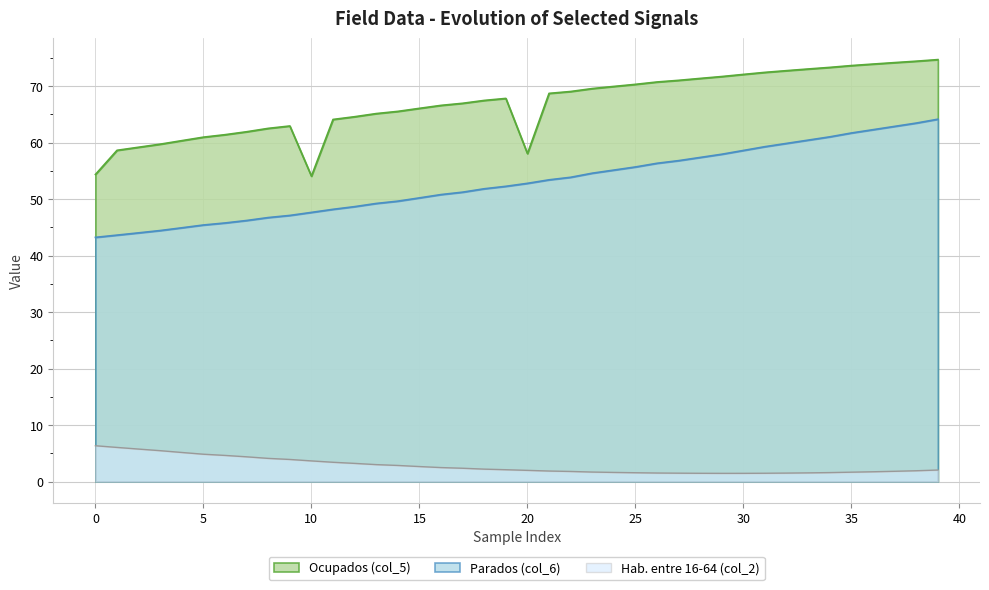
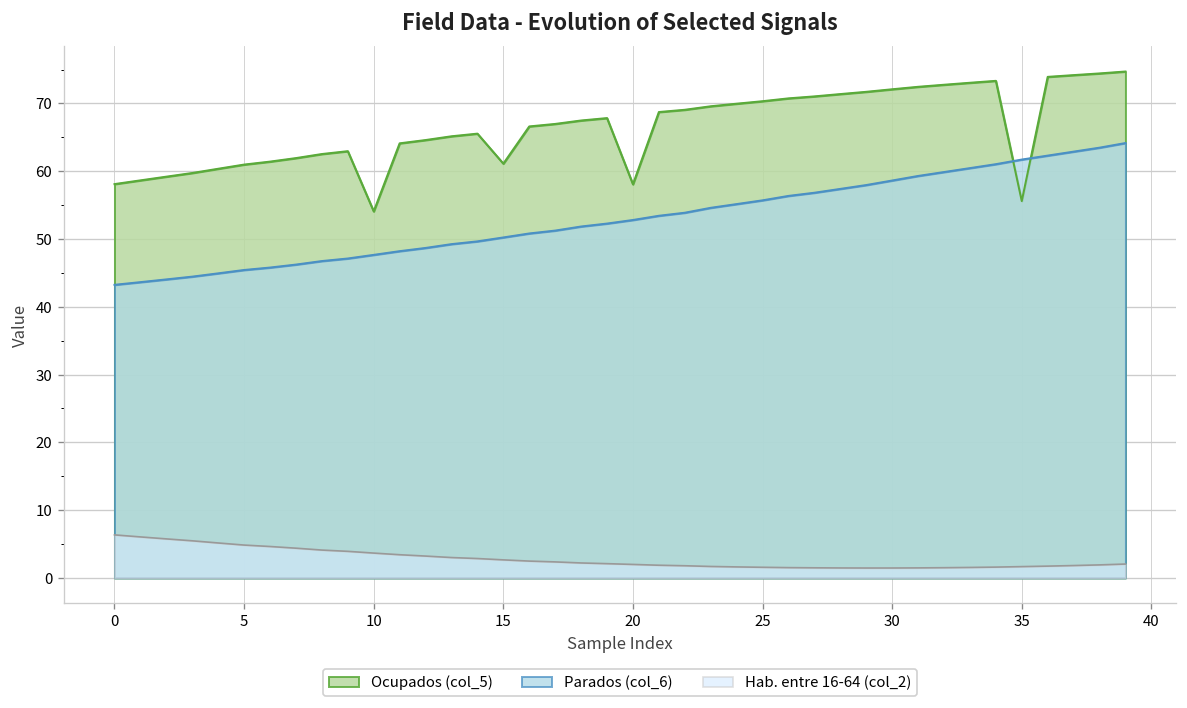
  {
    "Ocupados (col_5)": {
-     "0": 54,
+     "0": 58,
      "5": 61,
      "10": 54,
-     "15": 66,
+     "15": 61,
      "20": 58,
      "25": 70,
      "30": 72,
-     "35": 74
+     "35": 56
    }
  }
